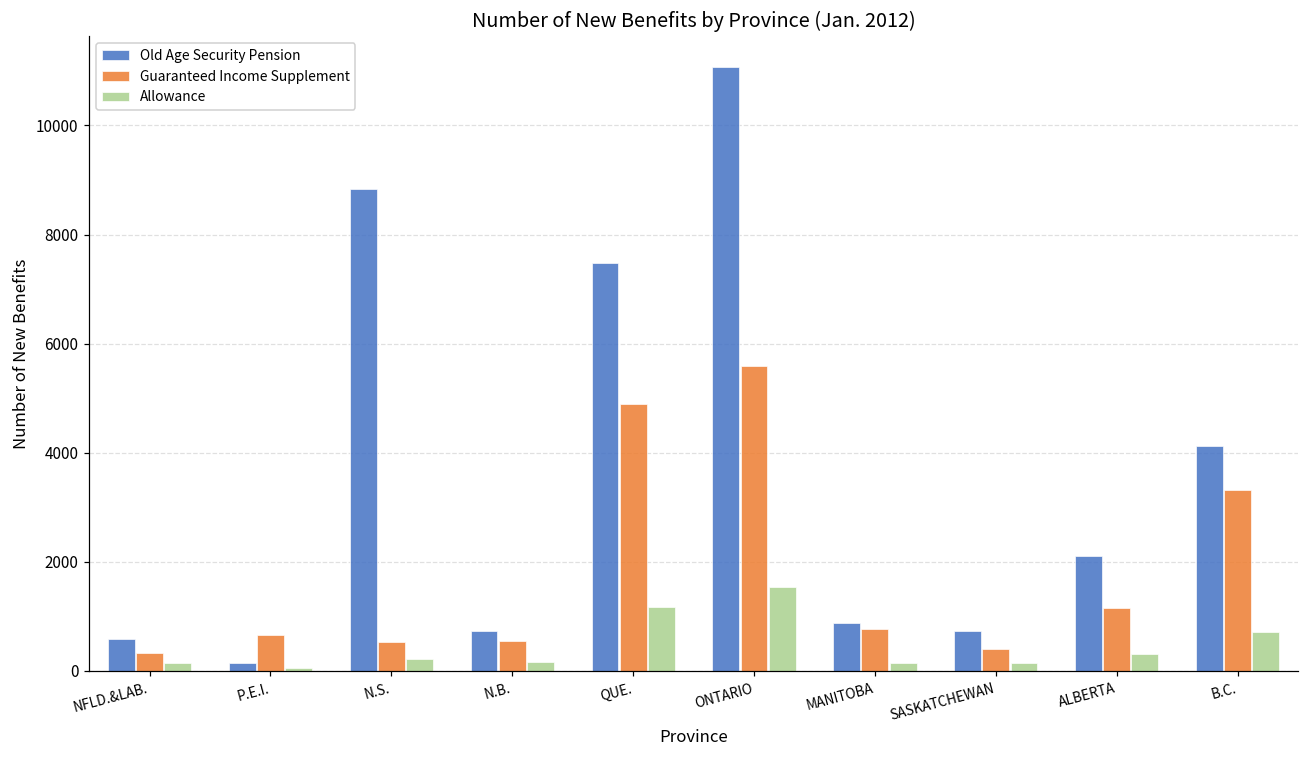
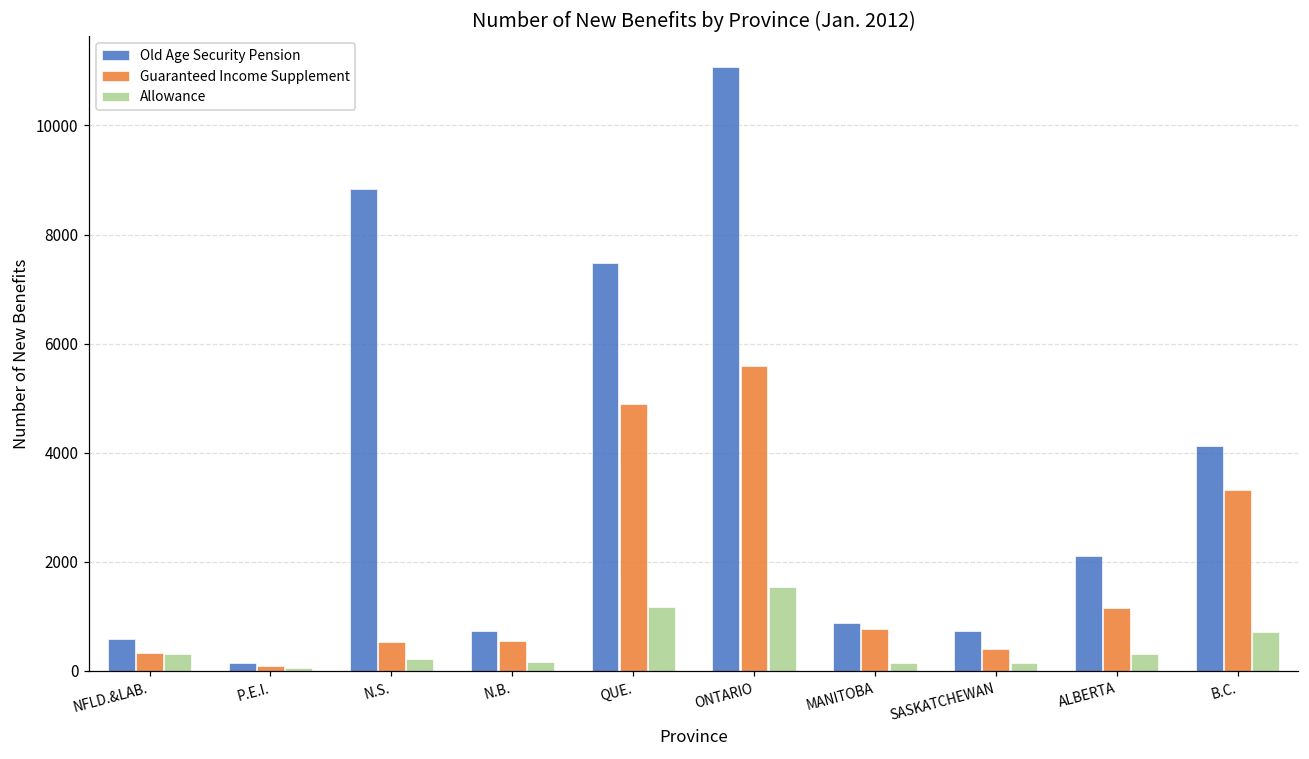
  {
    "Old Age Security Pension": {
      "NFLD.&LAB.": 600,
      "P.E.I.": 100,
      "N.S.": 8800,
      "N.B.": 700,
      "QUE.": 7500,
      "ONTARIO": 11100,
      "MANITOBA": 900,
      "SASKATCHEWAN": 700,
      "ALBERTA": 2100,
      "B.C.": 4100
    },
    "Guaranteed Income Supplement": {
      "NFLD.&LAB.": 300,
-     "P.E.I.": 700,
+     "P.E.I.": 100,
      "N.S.": 500,
      "N.B.": 600,
      "QUE.": 4900,
      "ONTARIO": 5600,
      "MANITOBA": 800,
      "SASKATCHEWAN": 400,
      "ALBERTA": 1100,
      "B.C.": 3300
    },
    "Allowance": {
-     "NFLD.&LAB.": 100,
+     "NFLD.&LAB.": 300,
      "N.S.": 200,
      "N.B.": 200,
      "QUE.": 1200,
      "ONTARIO": 1500,
      "MANITOBA": 100,
      "SASKATCHEWAN": 200,
      "ALBERTA": 300,
      "B.C.": 700
    }
  }
